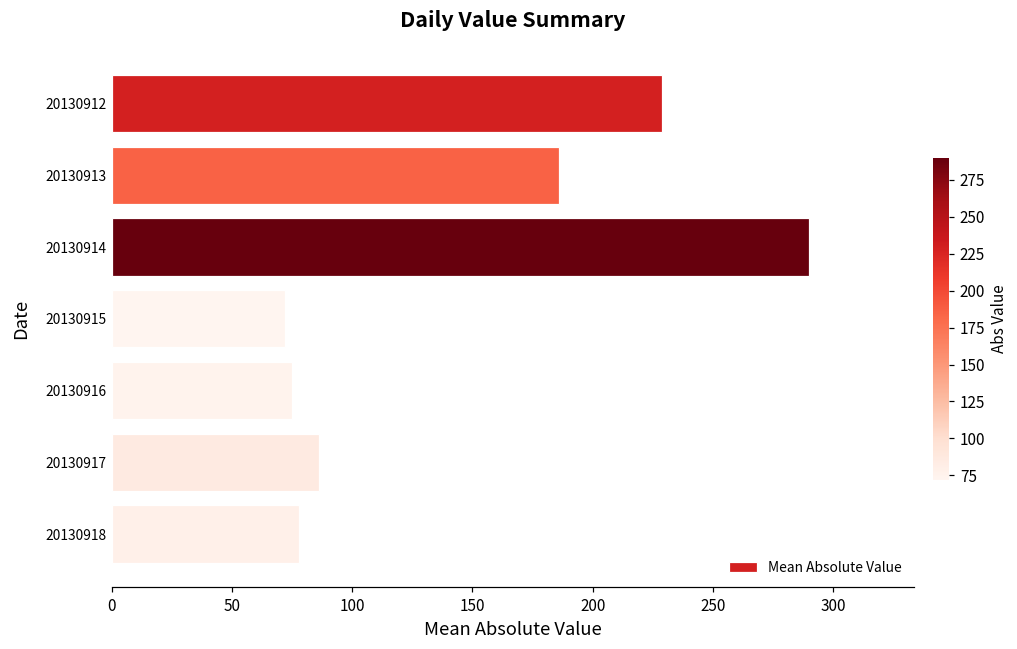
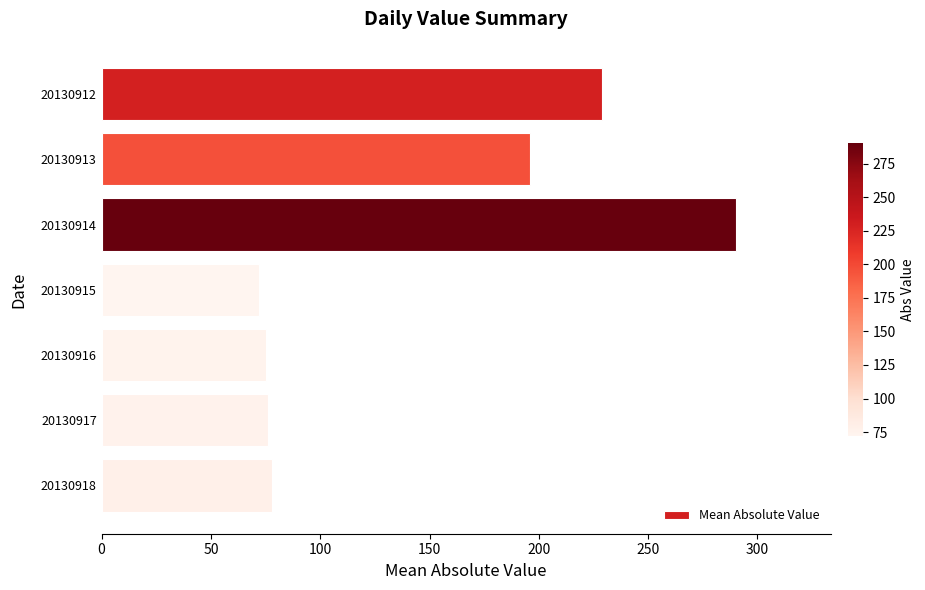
  {
    "20130912": 229,
-   "20130913": 186,
+   "20130913": 196,
    "20130914": 290,
    "20130915": 72,
    "20130916": 75,
-   "20130917": 86,
+   "20130917": 76,
    "20130918": 78
  }
